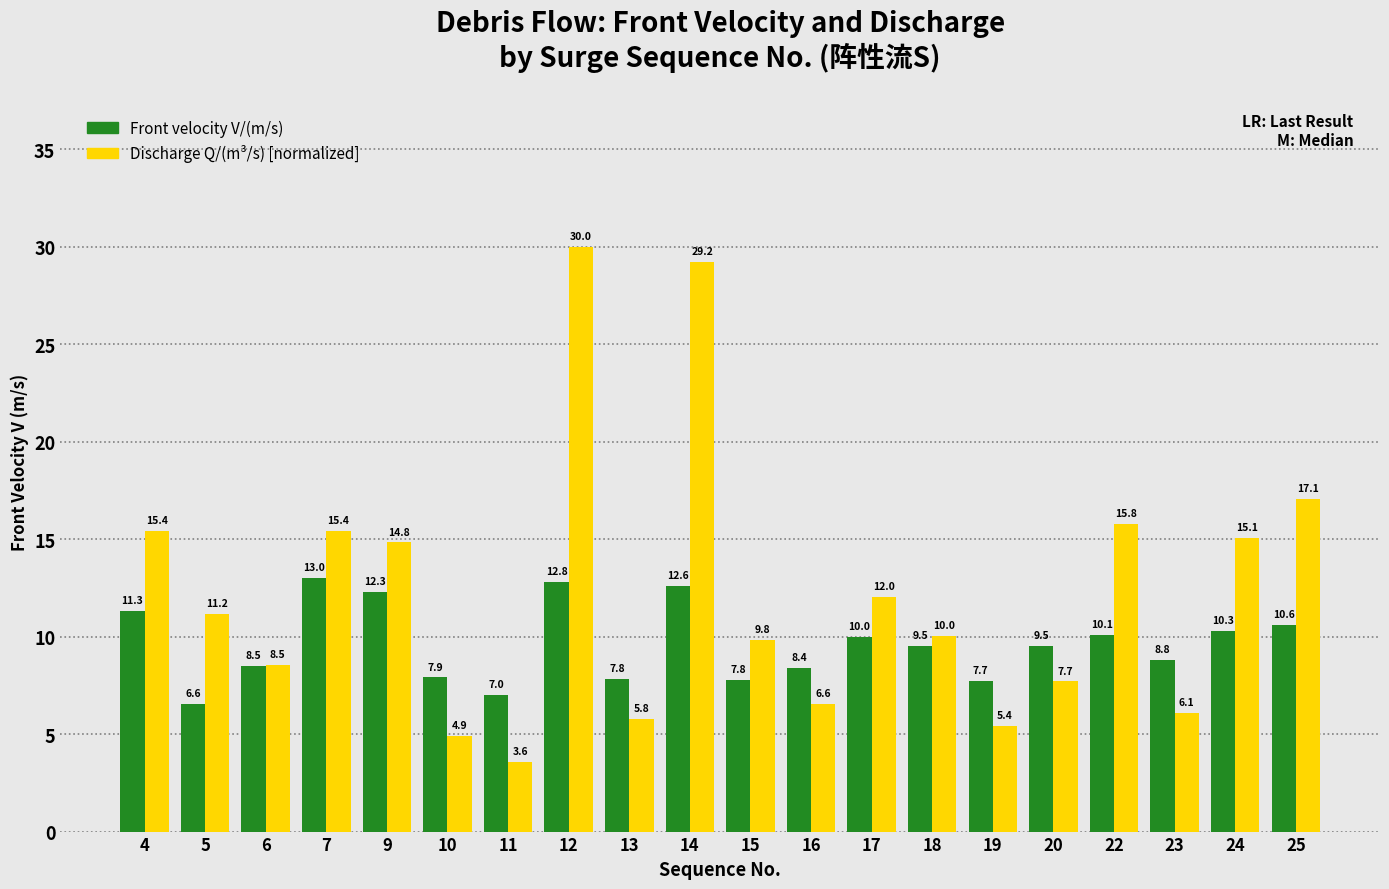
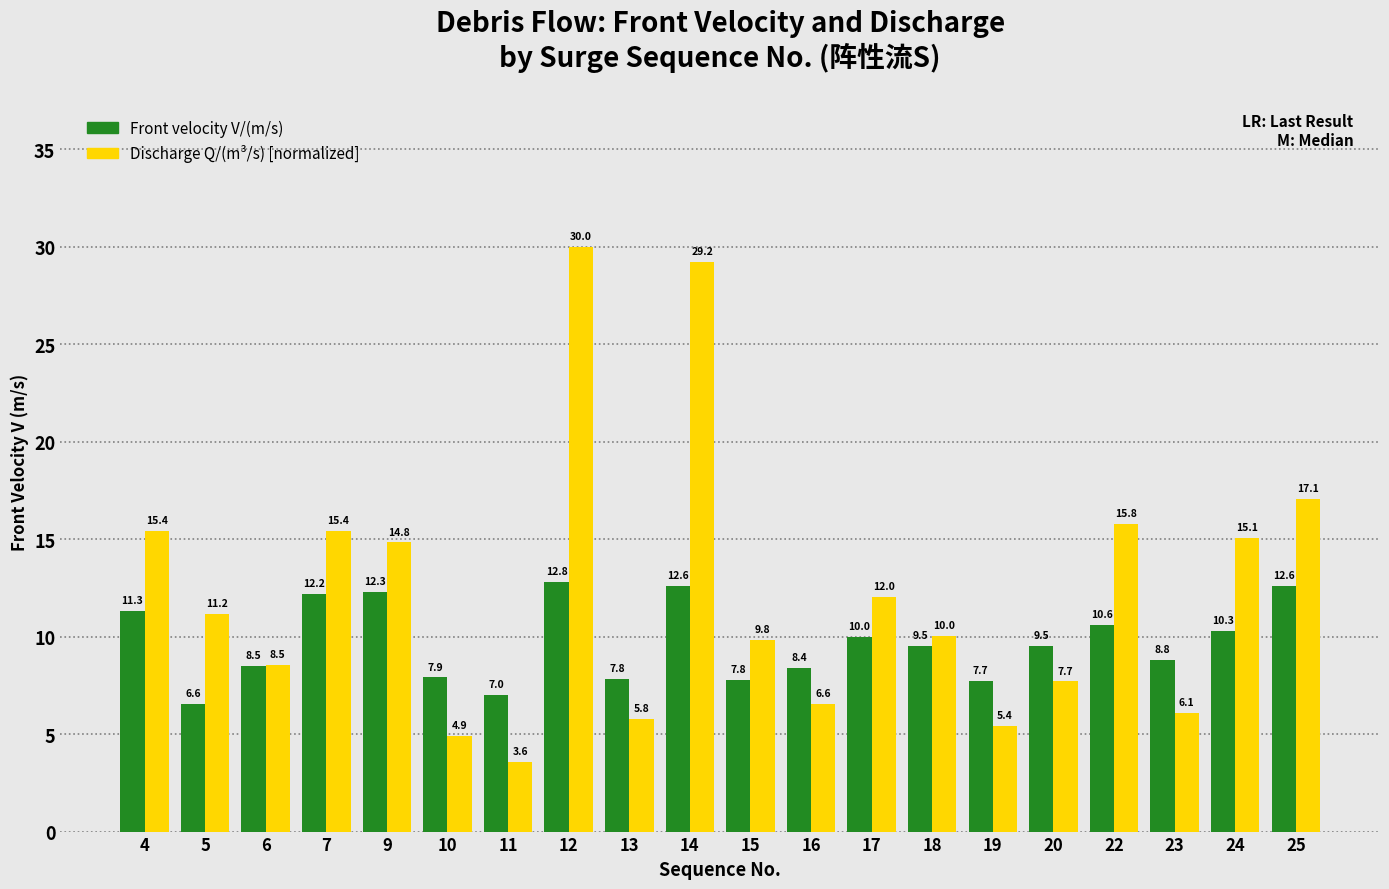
  {
    "Front velocity V/(m/s)": {
      "4": 11.3,
      "5": 6.6,
      "6": 8.5,
-     "7": 13.0,
+     "7": 12.2,
      "9": 12.3,
      "10": 7.9,
      "11": 7.0,
      "12": 12.8,
      "13": 7.8,
      "14": 12.6,
      "15": 7.8,
      "16": 8.4,
      "17": 10.0,
      "18": 9.5,
      "19": 7.7,
      "20": 9.5,
-     "22": 10.1,
+     "22": 10.6,
      "23": 8.8,
      "24": 10.3,
-     "25": 10.6
+     "25": 12.6
    }
  }
